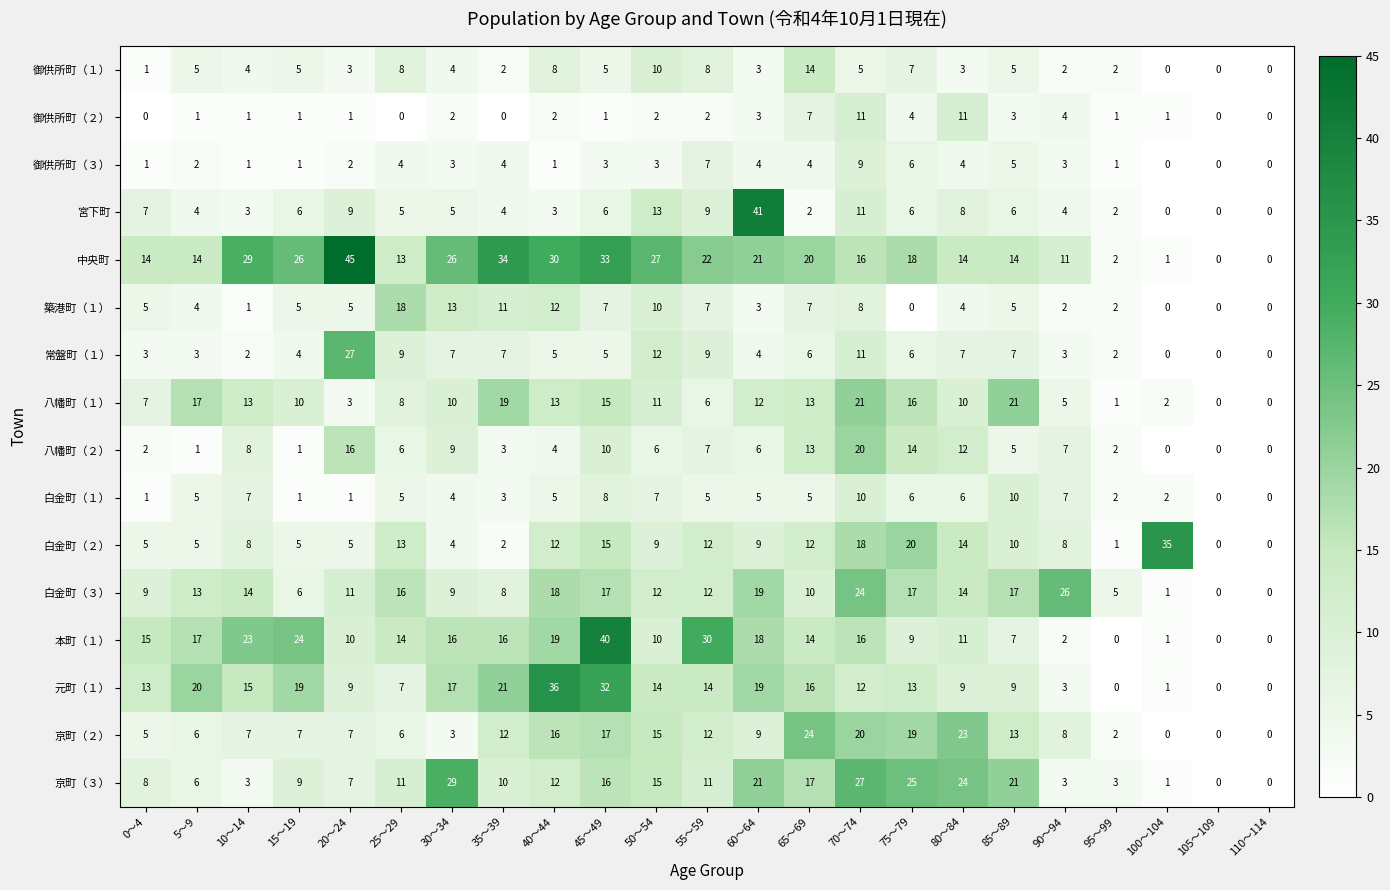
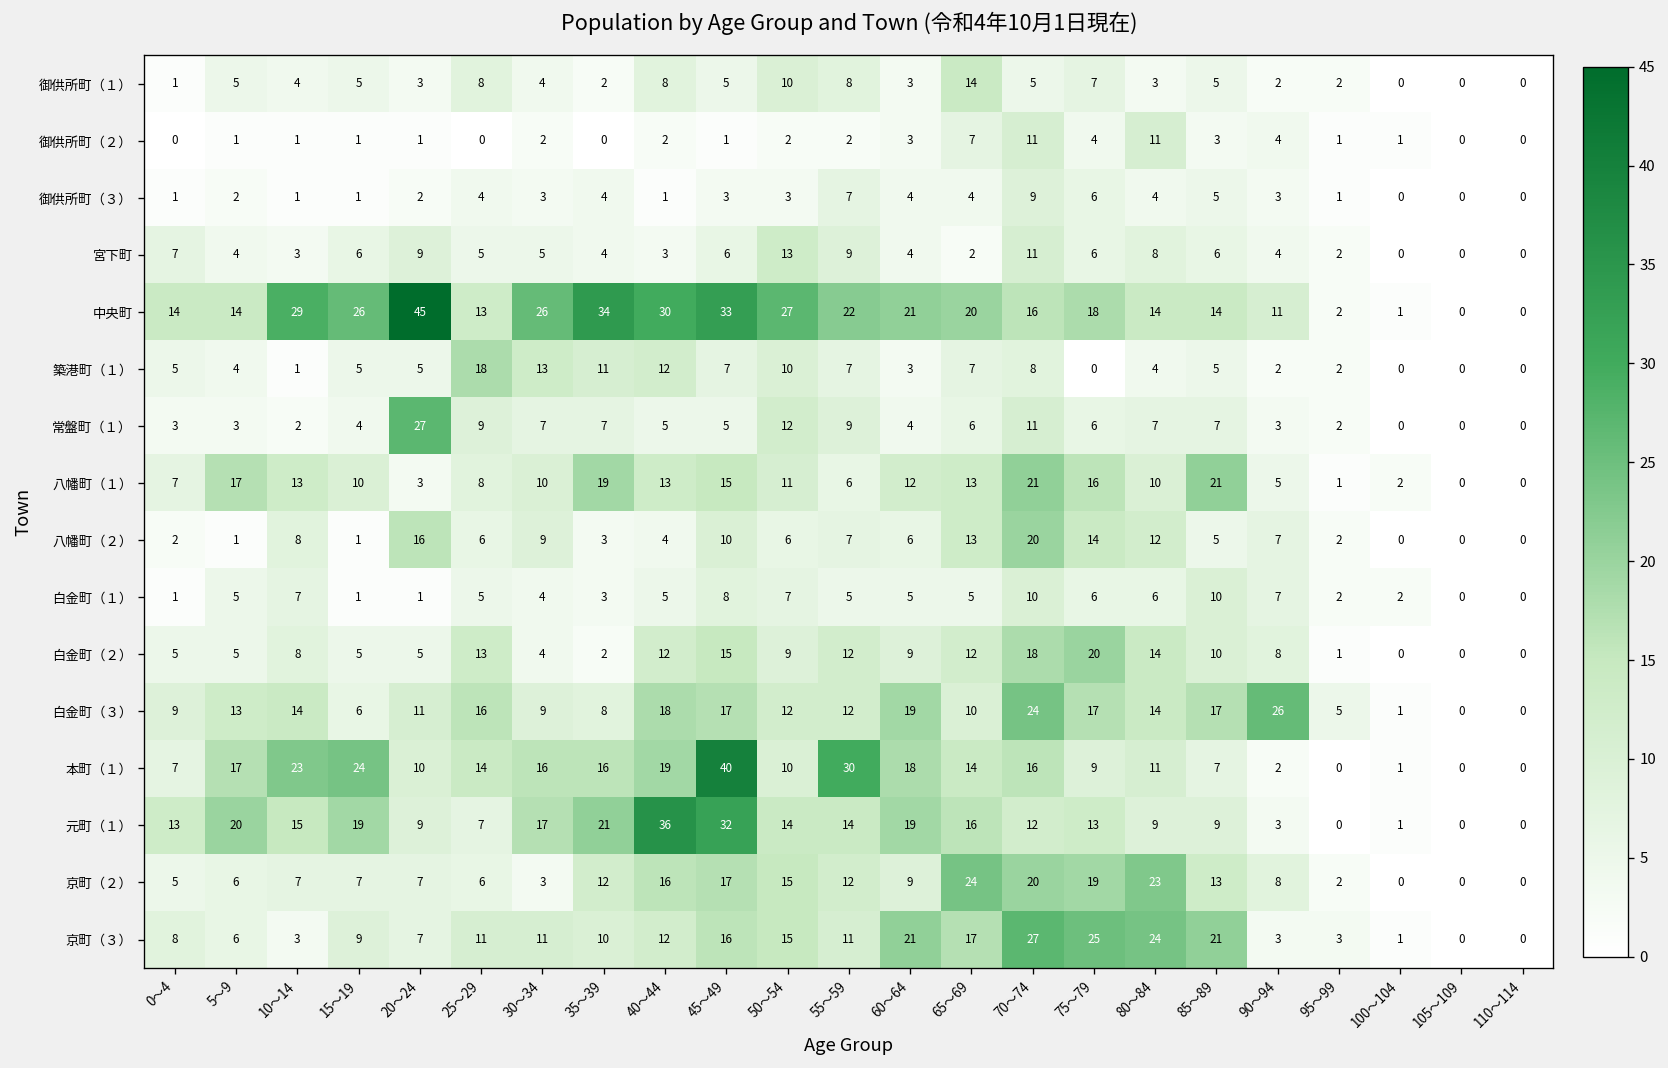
  {
    "宮下町": {
      "0～4": 7,
      "5～9": 4,
      "10～14": 3,
      "15～19": 6,
      "20～24": 9,
      "25～29": 5,
      "30～34": 5,
      "35～39": 4,
      "40～44": 3,
      "45～49": 6,
      "50～54": 13,
      "55～59": 9,
-     "60～64": 41,
+     "60～64": 4,
      "65～69": 2,
      "70～74": 11,
      "75～79": 6,
      "80～84": 8,
      "85～89": 6,
      "90～94": 4,
      "95～99": 2,
      "100～104": 0,
      "105～109": 0,
      "110～114": 0
    },
    "白金町（２）": {
      "0～4": 5,
      "5～9": 5,
      "10～14": 8,
      "15～19": 5,
      "20～24": 5,
      "25～29": 13,
      "30～34": 4,
      "35～39": 2,
      "40～44": 12,
      "45～49": 15,
      "50～54": 9,
      "55～59": 12,
      "60～64": 9,
      "65～69": 12,
      "70～74": 18,
      "75～79": 20,
      "80～84": 14,
      "85～89": 10,
      "90～94": 8,
      "95～99": 1,
-     "100～104": 35,
+     "100～104": 0,
      "105～109": 0,
      "110～114": 0
    },
    "本町（１）": {
-     "0～4": 15,
+     "0～4": 7,
      "5～9": 17,
      "10～14": 23,
      "15～19": 24,
      "20～24": 10,
      "25～29": 14,
      "30～34": 16,
      "35～39": 16,
      "40～44": 19,
      "45～49": 40,
      "50～54": 10,
      "55～59": 30,
      "60～64": 18,
      "65～69": 14,
      "70～74": 16,
      "75～79": 9,
      "80～84": 11,
      "85～89": 7,
      "90～94": 2,
      "95～99": 0,
      "100～104": 1,
      "105～109": 0,
      "110～114": 0
    },
    "京町（３）": {
      "0～4": 8,
      "5～9": 6,
      "10～14": 3,
      "15～19": 9,
      "20～24": 7,
      "25～29": 11,
-     "30～34": 29,
+     "30～34": 11,
      "35～39": 10,
      "40～44": 12,
      "45～49": 16,
      "50～54": 15,
      "55～59": 11,
      "60～64": 21,
      "65～69": 17,
      "70～74": 27,
      "75～79": 25,
      "80～84": 24,
      "85～89": 21,
      "90～94": 3,
      "95～99": 3,
      "100～104": 1,
      "105～109": 0,
      "110～114": 0
    }
  }
